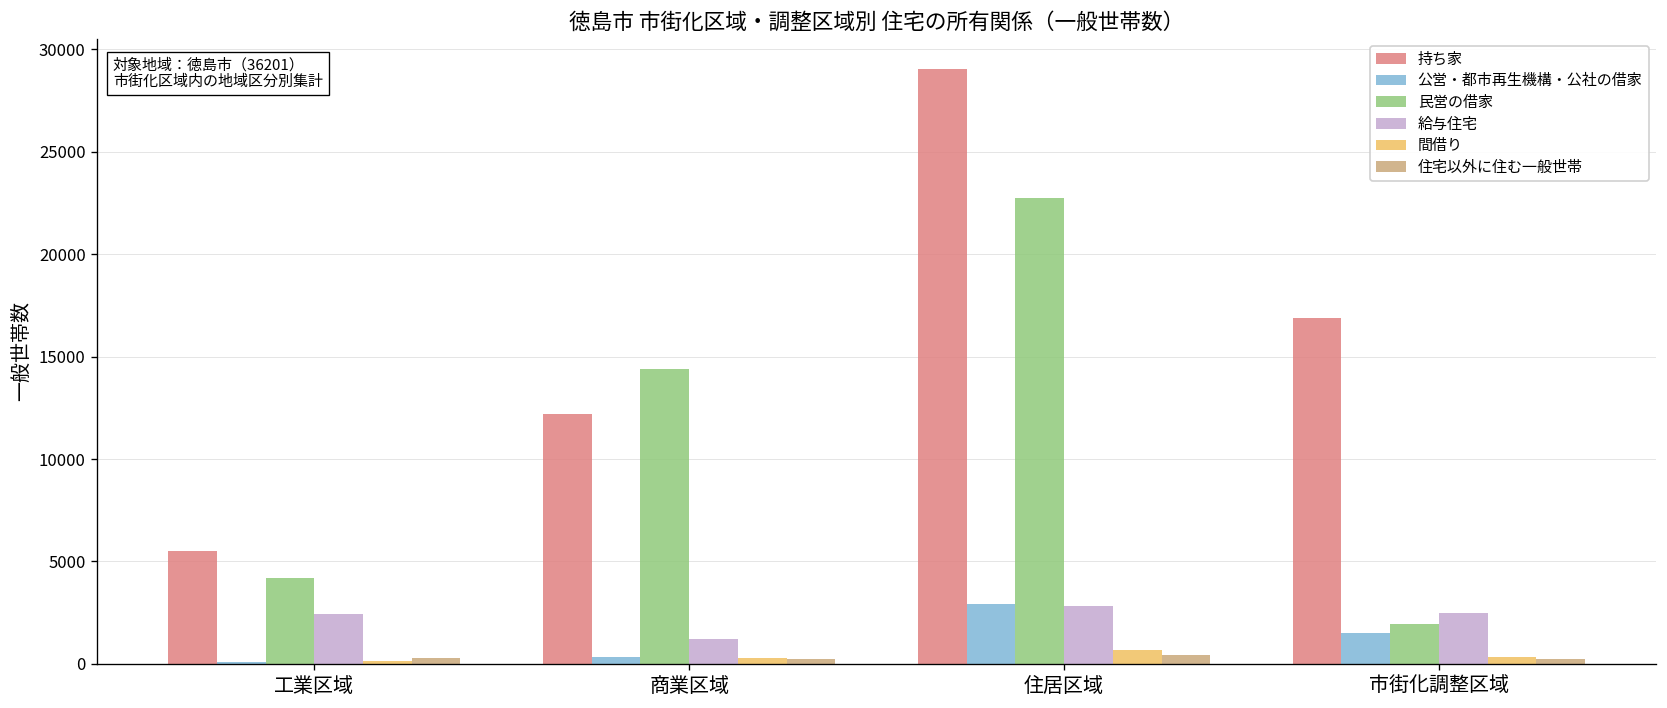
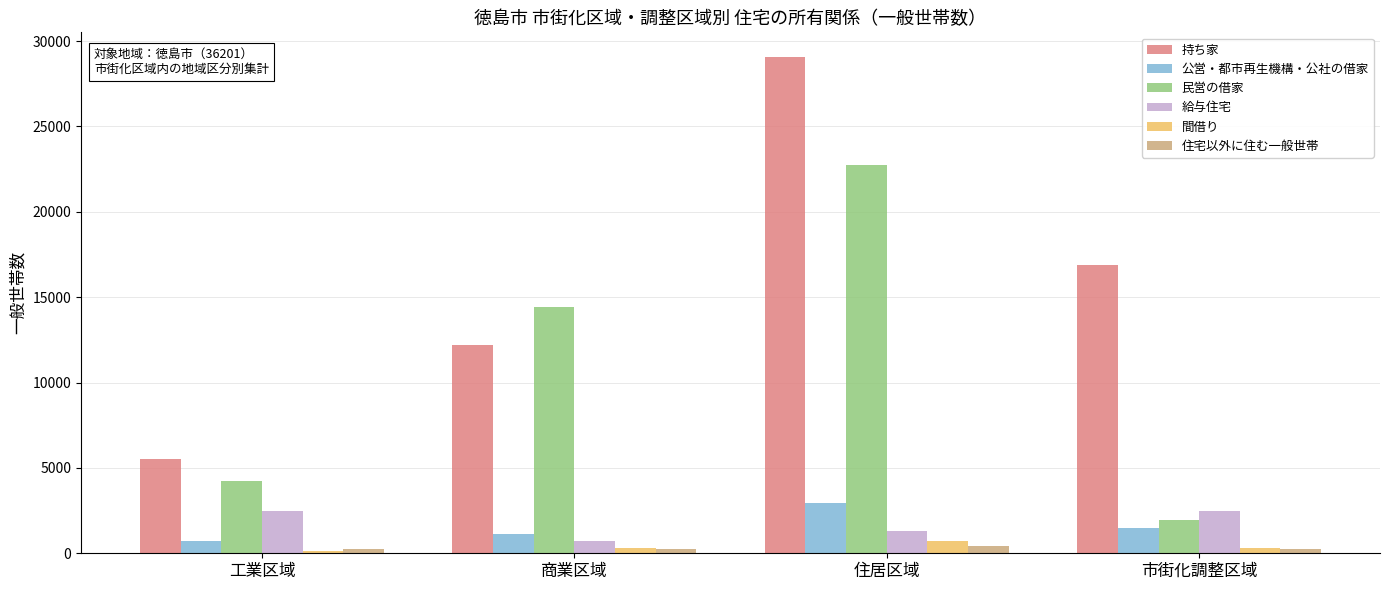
  {
    "公営・都市再生機構・公社の借家": {
-     "工業区域": 100,
-     "商業区域": 300,
+     "工業区域": 700,
+     "商業区域": 1200,
      "住居区域": 2900,
      "市街化調整区域": 1500
    },
    "民営の借家": {
      "工業区域": 4200,
      "商業区域": 14400,
      "住居区域": 22700,
      "市街化調整区域": 1900
    },
    "給与住宅": {
      "工業区域": 2500,
-     "商業区域": 1200,
-     "住居区域": 2800,
+     "商業区域": 700,
+     "住居区域": 1300,
      "市街化調整区域": 2500
    }
  }
